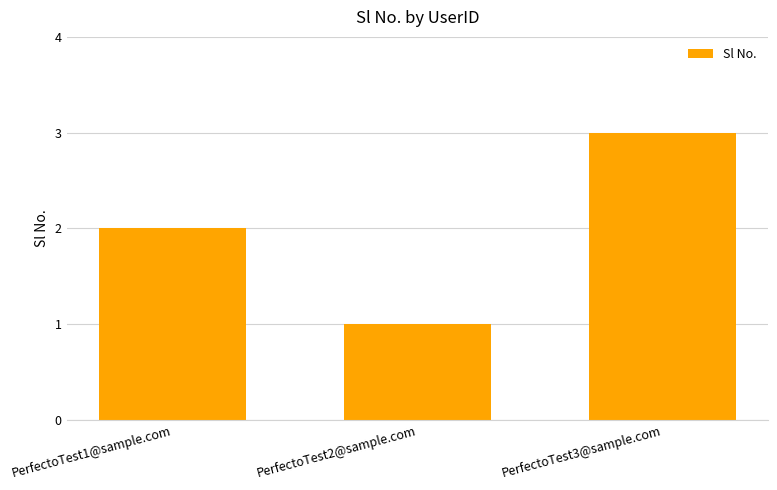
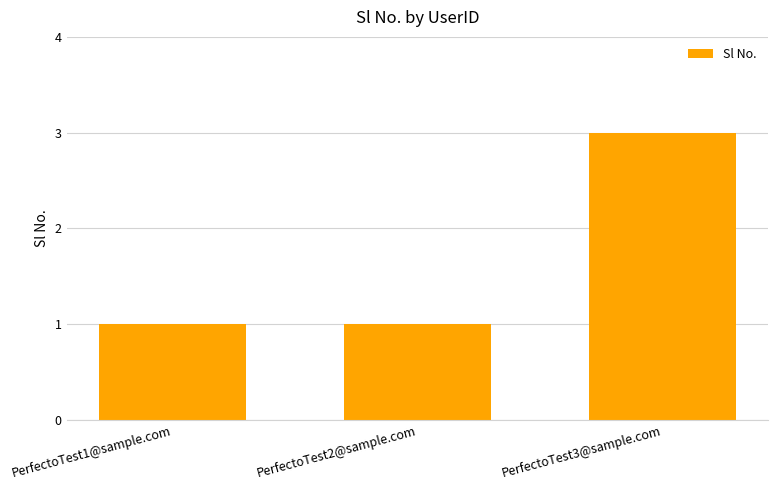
  {
-   "PerfectoTest1@sample.com": 2,
+   "PerfectoTest1@sample.com": 1,
    "PerfectoTest2@sample.com": 1,
    "PerfectoTest3@sample.com": 3
  }
